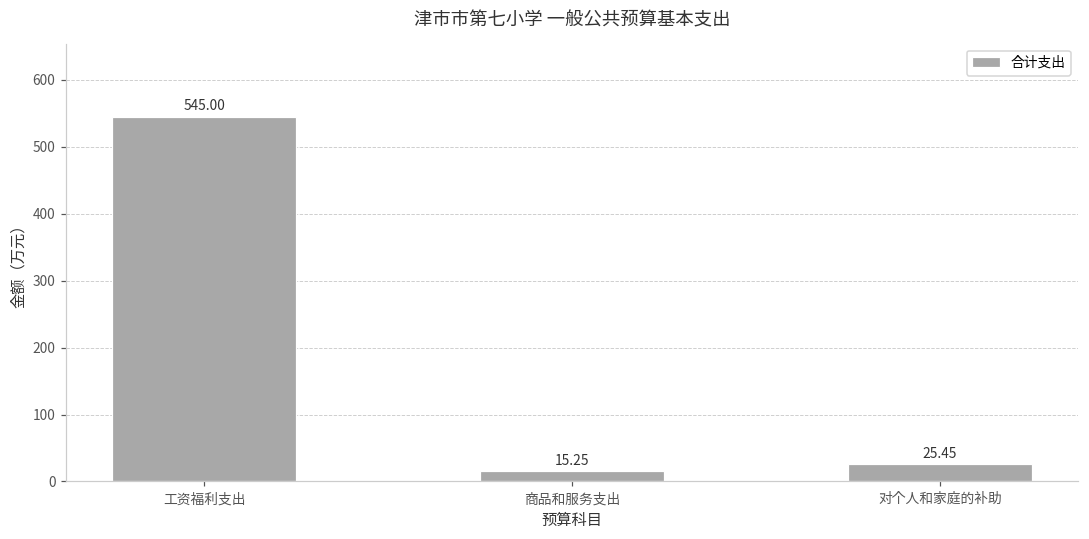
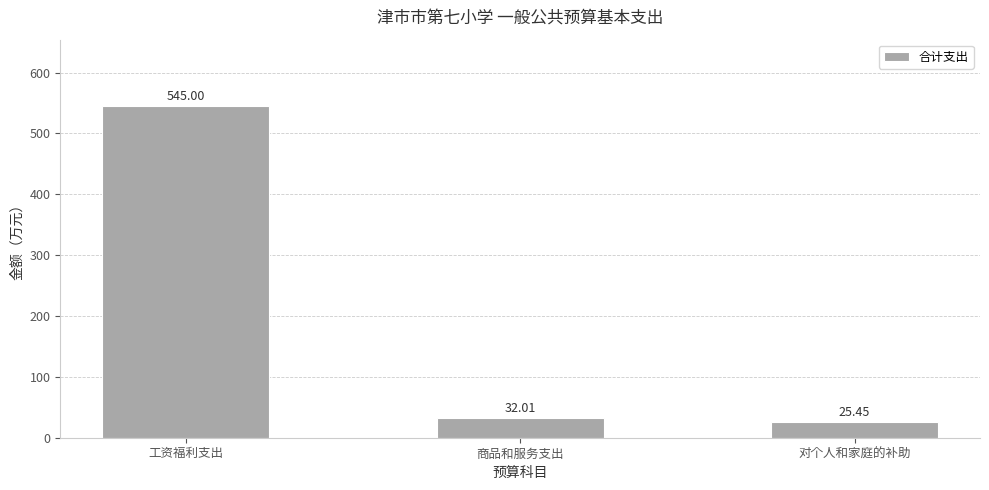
  {
    "工资福利支出": 545.00,
-   "商品和服务支出": 15.25,
+   "商品和服务支出": 32.01,
    "对个人和家庭的补助": 25.45
  }
